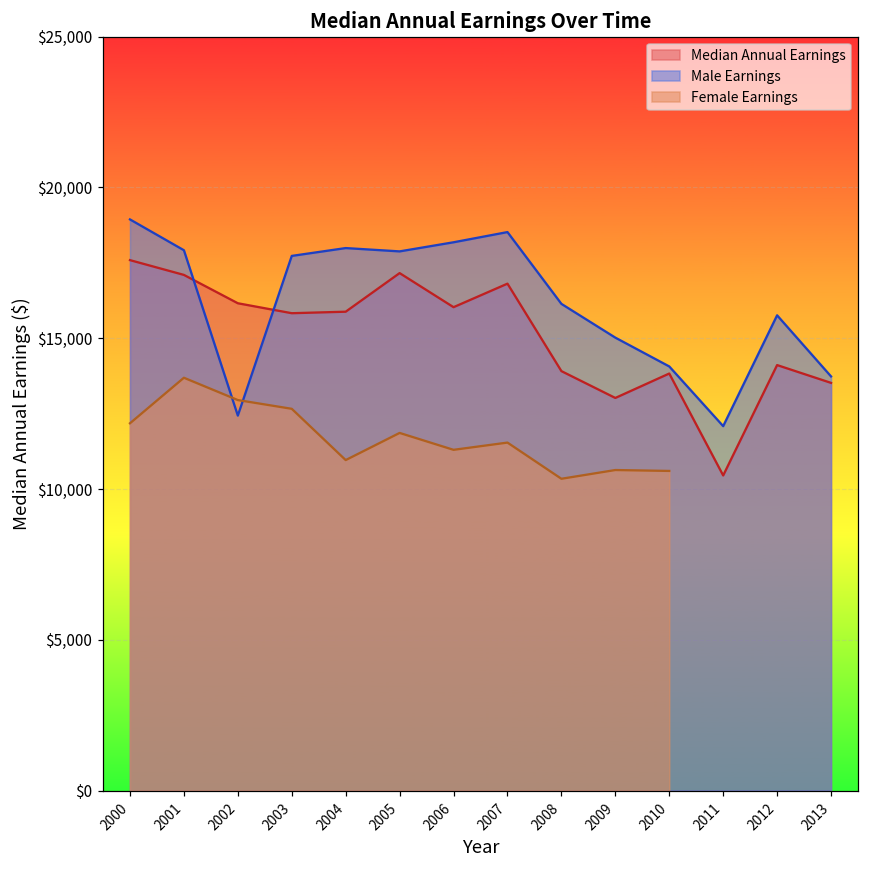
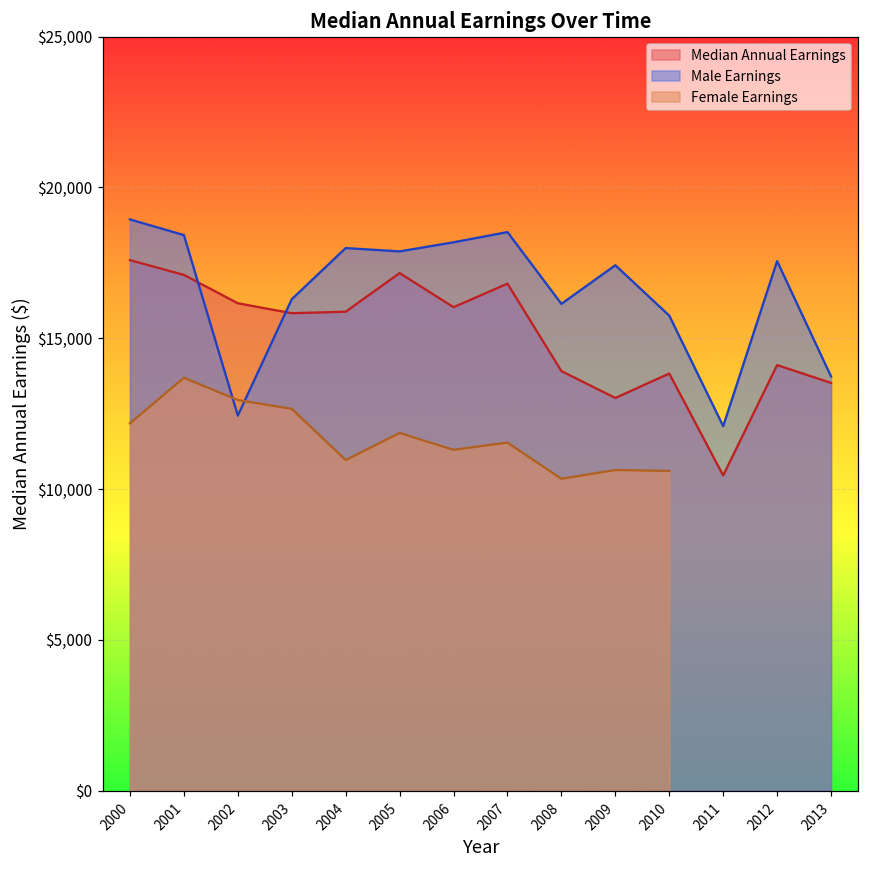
  {
    "Male Earnings": {
      "2000": "$18,900",
-     "2001": "$17,900",
+     "2001": "$18,400",
      "2002": "$12,400",
-     "2003": "$17,700",
+     "2003": "$16,300",
      "2004": "$18,000",
      "2005": "$17,900",
      "2006": "$18,200",
      "2007": "$18,500",
      "2008": "$16,100",
-     "2009": "$15,000",
-     "2010": "$14,100",
+     "2009": "$17,400",
+     "2010": "$15,800",
      "2011": "$12,100",
-     "2012": "$15,800",
+     "2012": "$17,600",
      "2013": "$13,700"
    }
  }
